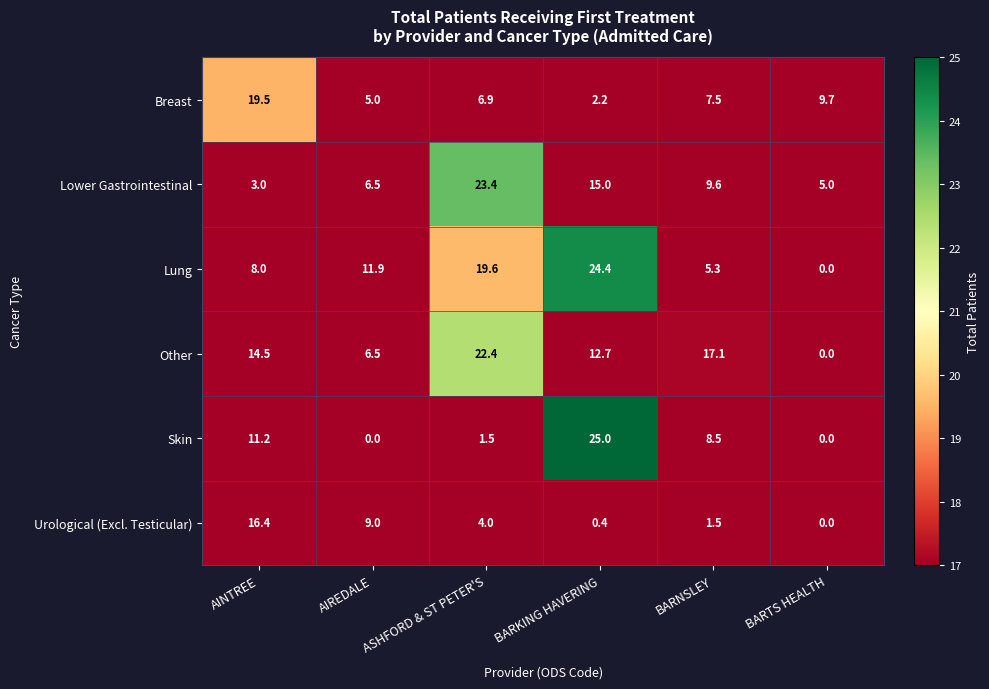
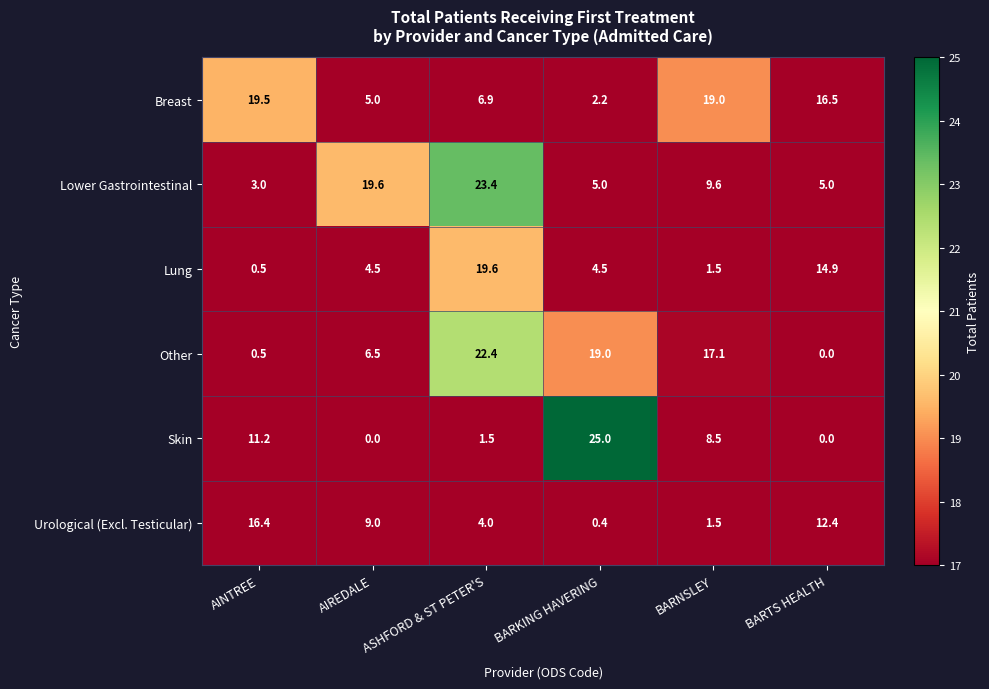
  {
    "Breast": {
      "AINTREE": 19.5,
      "AIREDALE": 5.0,
      "ASHFORD & ST PETER'S": 6.9,
      "BARKING HAVERING": 2.2,
-     "BARNSLEY": 7.5,
-     "BARTS HEALTH": 9.7
+     "BARNSLEY": 19.0,
+     "BARTS HEALTH": 16.5
    },
    "Lower Gastrointestinal": {
      "AINTREE": 3.0,
-     "AIREDALE": 6.5,
+     "AIREDALE": 19.6,
      "ASHFORD & ST PETER'S": 23.4,
-     "BARKING HAVERING": 15.0,
+     "BARKING HAVERING": 5.0,
      "BARNSLEY": 9.6,
      "BARTS HEALTH": 5.0
    },
    "Lung": {
-     "AINTREE": 8.0,
-     "AIREDALE": 11.9,
+     "AINTREE": 0.5,
+     "AIREDALE": 4.5,
      "ASHFORD & ST PETER'S": 19.6,
-     "BARKING HAVERING": 24.4,
-     "BARNSLEY": 5.3,
-     "BARTS HEALTH": 0.0
+     "BARKING HAVERING": 4.5,
+     "BARNSLEY": 1.5,
+     "BARTS HEALTH": 14.9
    },
    "Other": {
-     "AINTREE": 14.5,
+     "AINTREE": 0.5,
      "AIREDALE": 6.5,
      "ASHFORD & ST PETER'S": 22.4,
-     "BARKING HAVERING": 12.7,
+     "BARKING HAVERING": 19.0,
      "BARNSLEY": 17.1,
      "BARTS HEALTH": 0.0
    },
    "Skin": {
      "AINTREE": 11.2,
      "AIREDALE": 0.0,
      "ASHFORD & ST PETER'S": 1.5,
      "BARKING HAVERING": 25.0,
      "BARNSLEY": 8.5,
      "BARTS HEALTH": 0.0
    },
    "Urological (Excl. Testicular)": {
      "AINTREE": 16.4,
      "AIREDALE": 9.0,
      "ASHFORD & ST PETER'S": 4.0,
      "BARKING HAVERING": 0.4,
      "BARNSLEY": 1.5,
-     "BARTS HEALTH": 0.0
+     "BARTS HEALTH": 12.4
    }
  }
